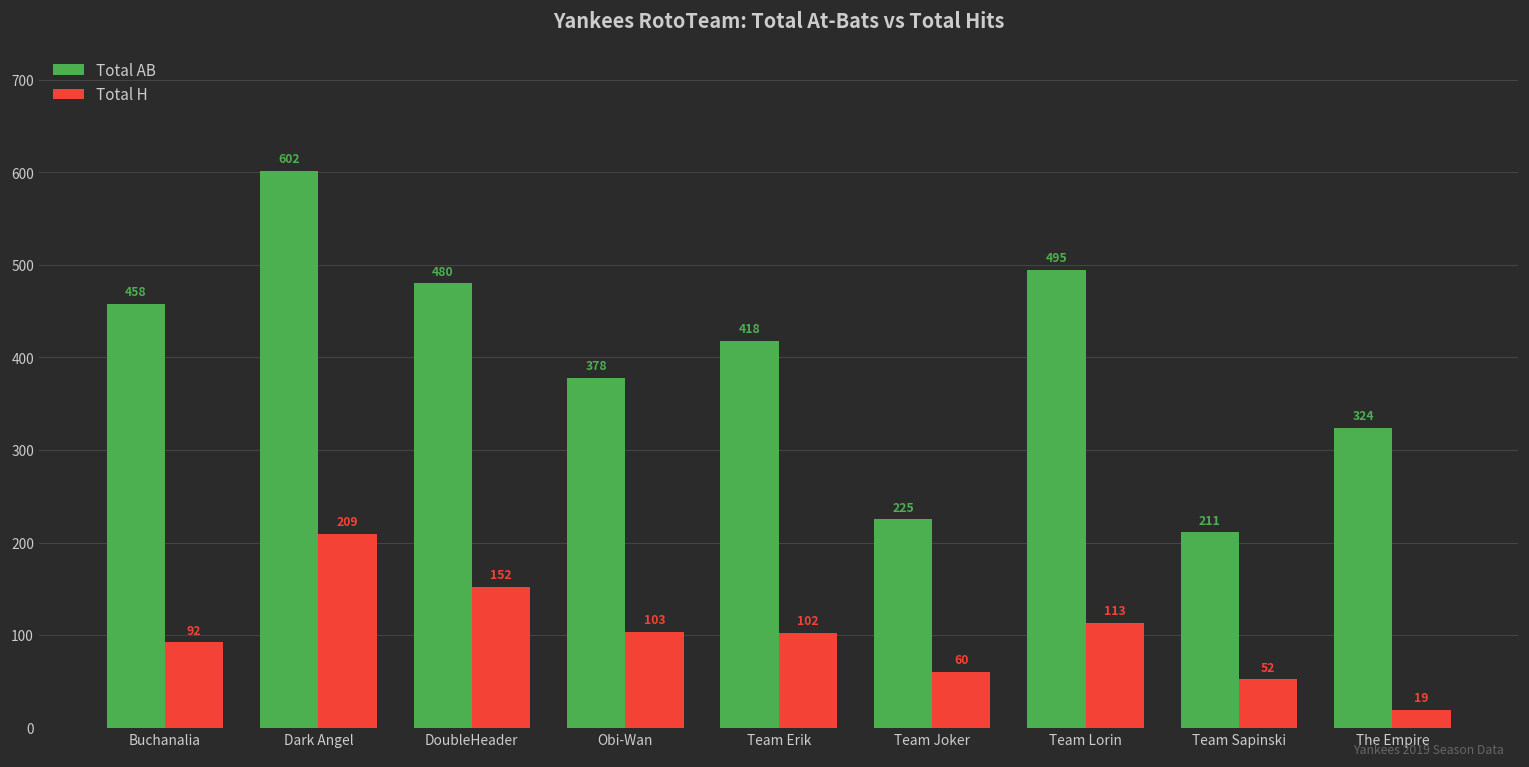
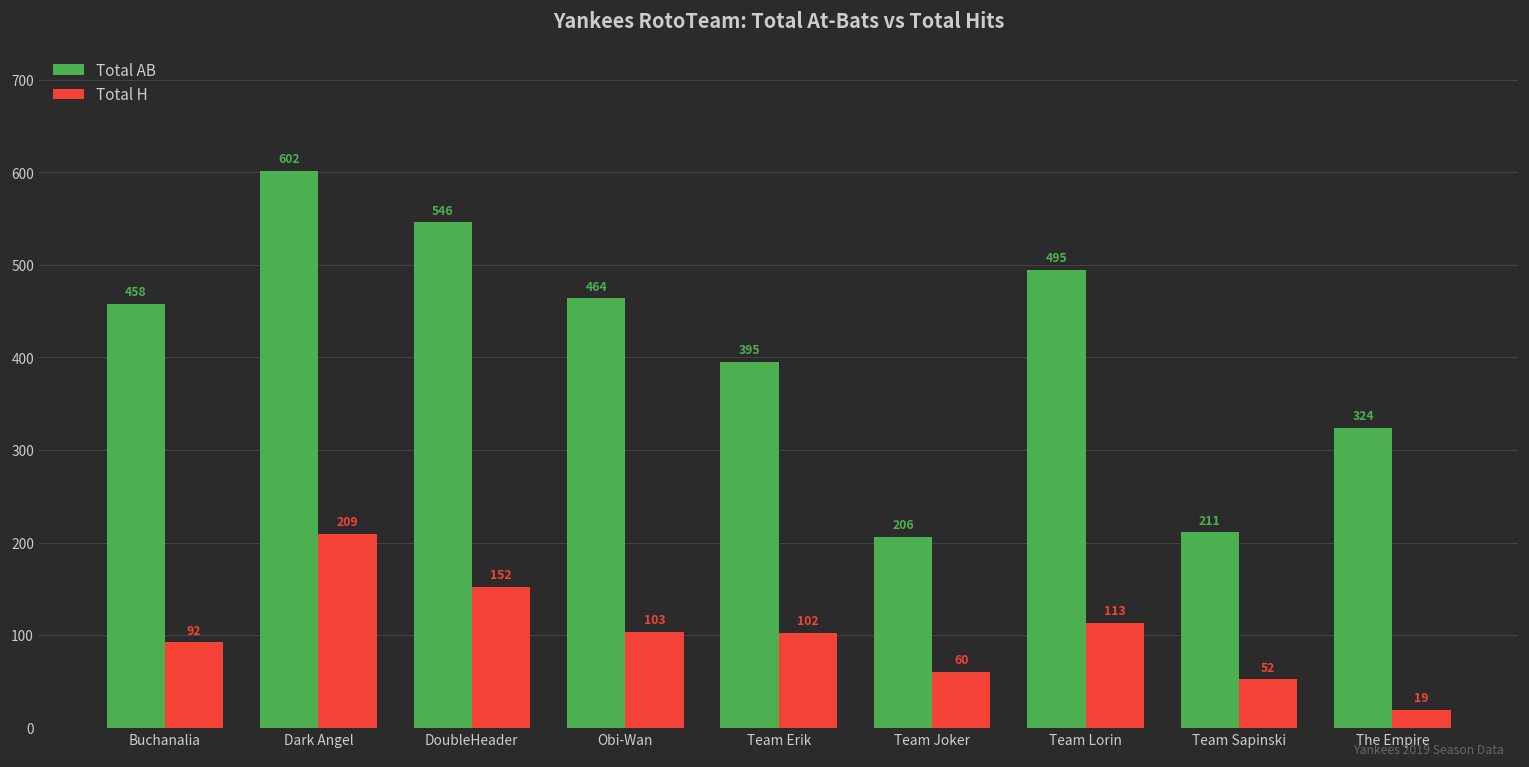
  {
    "Total AB": {
      "Buchanalia": 458,
      "Dark Angel": 602,
-     "DoubleHeader": 480,
-     "Obi-Wan": 378,
-     "Team Erik": 418,
-     "Team Joker": 225,
+     "DoubleHeader": 546,
+     "Obi-Wan": 464,
+     "Team Erik": 395,
+     "Team Joker": 206,
      "Team Lorin": 495,
      "Team Sapinski": 211,
      "The Empire": 324
    },
    "Total H": {
      "Buchanalia": 92,
      "Dark Angel": 209,
      "DoubleHeader": 152,
      "Obi-Wan": 103,
      "Team Erik": 102,
      "Team Joker": 60,
      "Team Lorin": 113,
      "Team Sapinski": 52,
      "The Empire": 19
    }
  }
